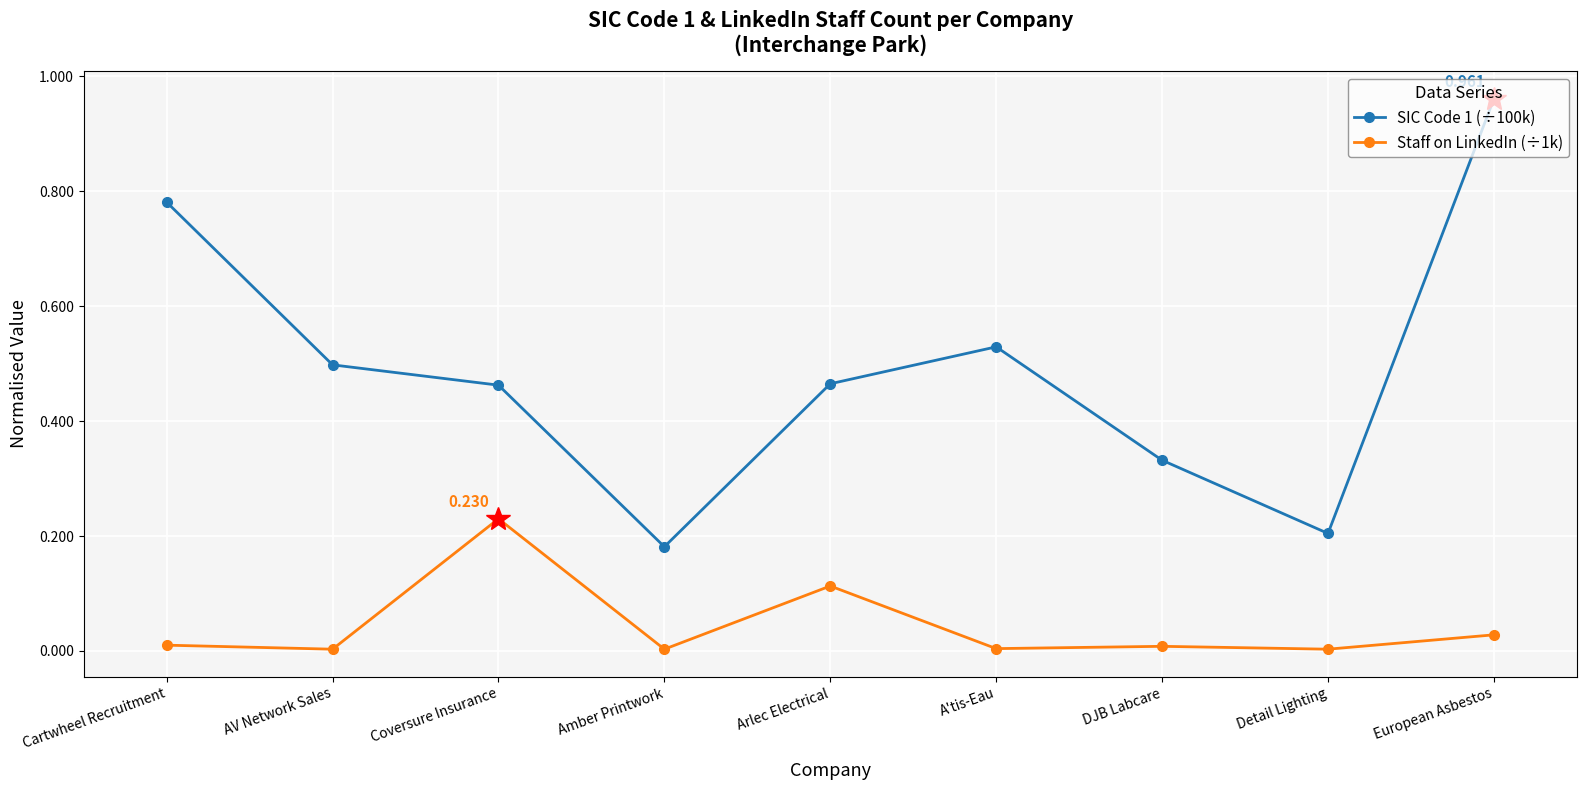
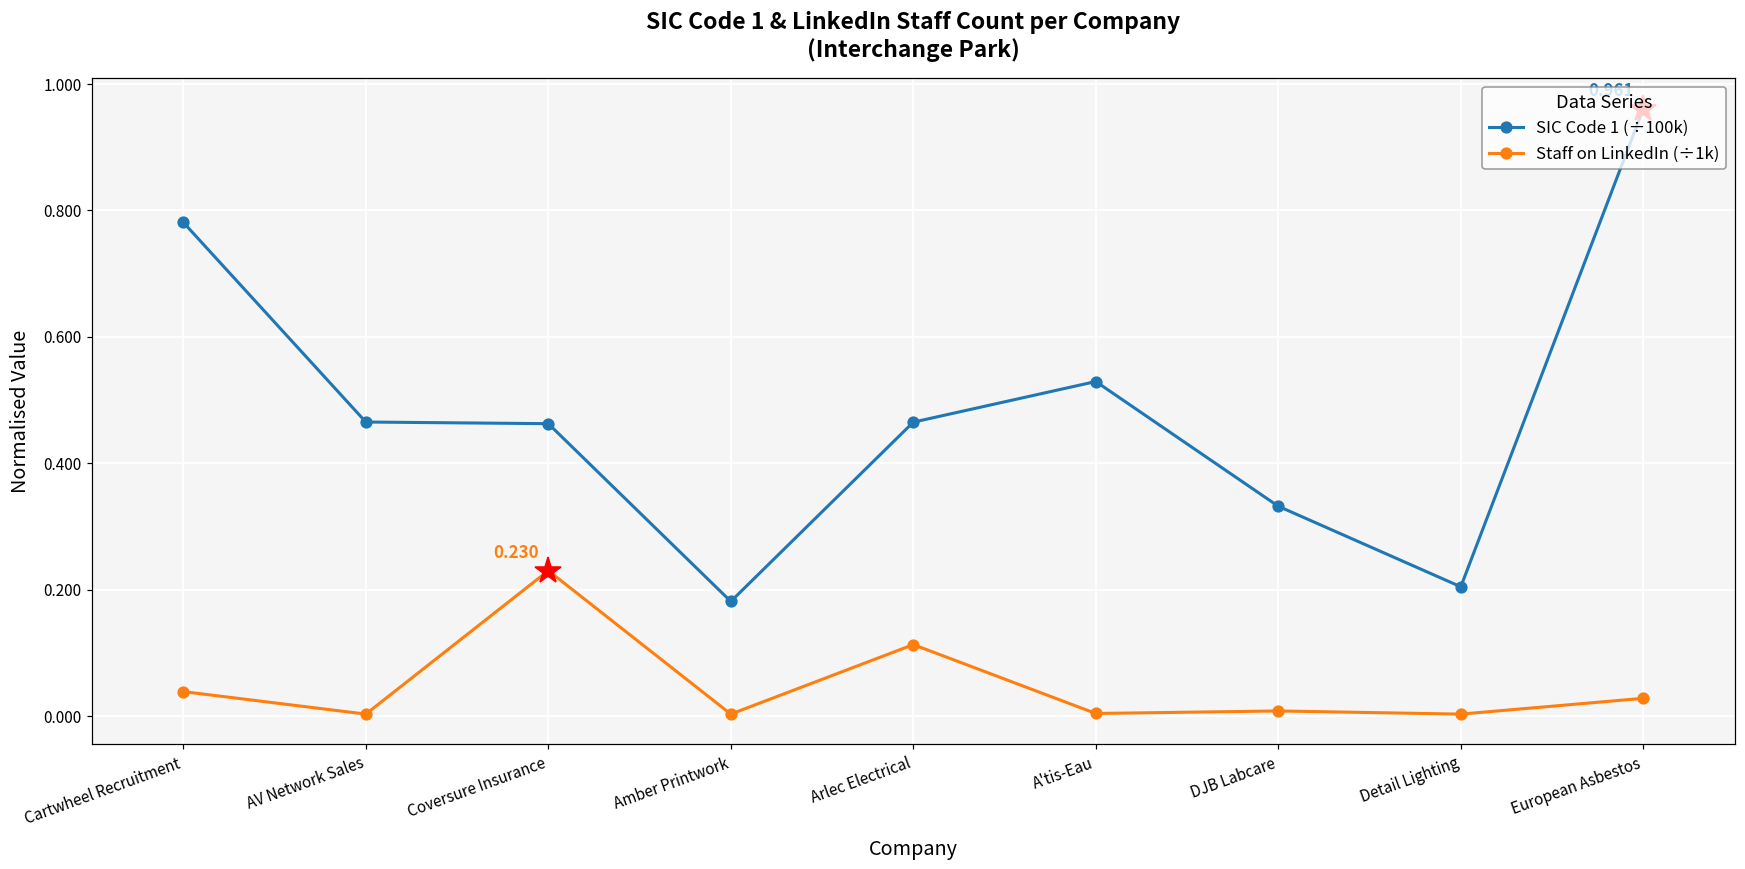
  {
    "SIC Code 1 (÷100k)": {
      "Cartwheel Recruitment": 0.78,
-     "AV Network Sales": 0.50,
+     "AV Network Sales": 0.47,
      "Coversure Insurance": 0.46,
      "Amber Printwork": 0.18,
      "Arlec Electrical": 0.46,
      "A'tis-Eau": 0.53,
      "DJB Labcare": 0.33,
      "Detail Lighting": 0.20
    },
    "Staff on LinkedIn (÷1k)": {
-     "Cartwheel Recruitment": 0.01,
+     "Cartwheel Recruitment": 0.04,
      "AV Network Sales": 0.00,
      "Amber Printwork": 0.00,
      "Arlec Electrical": 0.11,
      "A'tis-Eau": 0.00,
      "DJB Labcare": 0.01,
      "Detail Lighting": 0.00,
      "European Asbestos": 0.03
    }
  }
